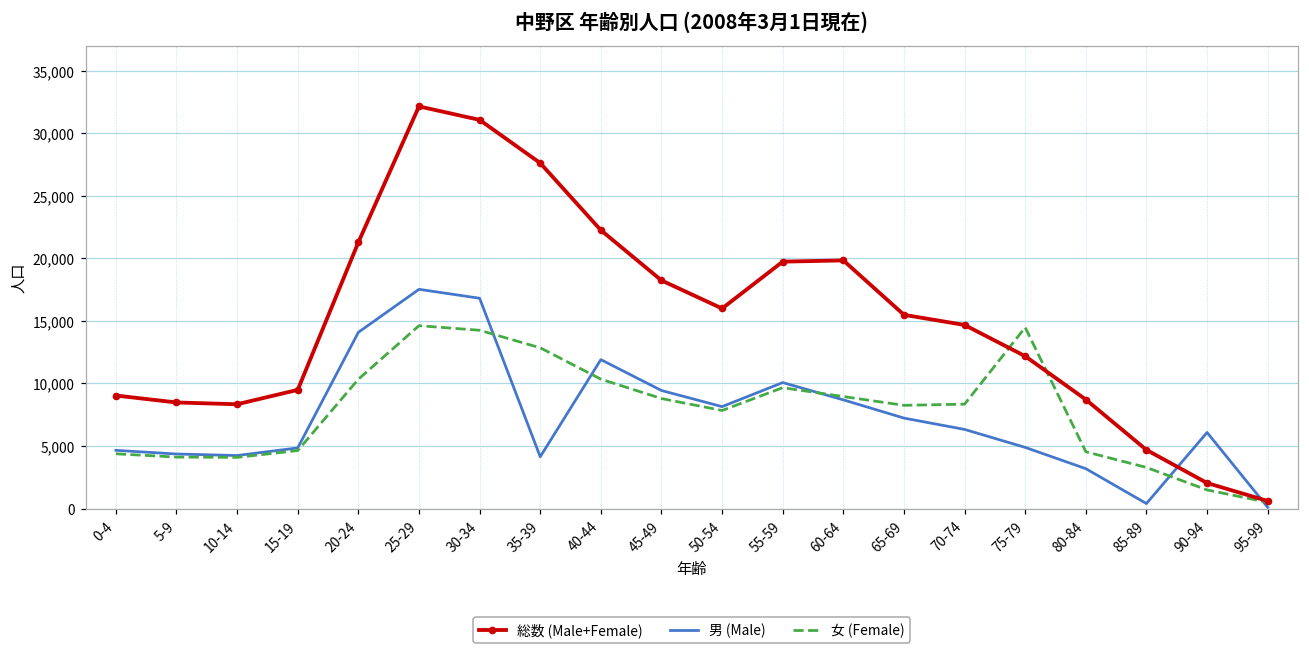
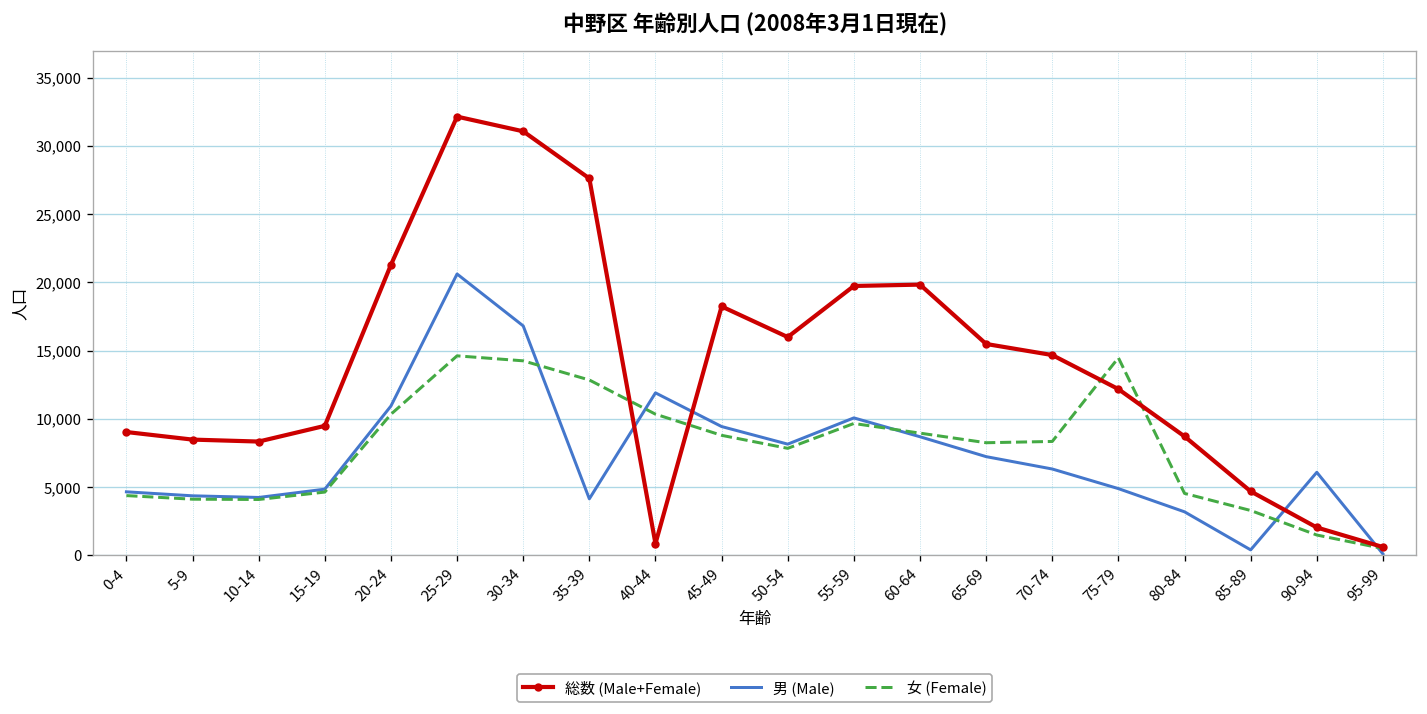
  {
    "総数 (Male+Female)": {
      "0-4": "9,000",
      "5-9": "8,500",
      "10-14": "8,300",
      "15-19": "9,500",
      "20-24": "21,300",
      "25-29": "32,100",
      "30-34": "31,100",
      "35-39": "27,600",
-     "40-44": "22,300",
+     "40-44": "900",
      "45-49": "18,200",
      "50-54": "16,000",
      "55-59": "19,700",
      "60-64": "19,800",
      "65-69": "15,500",
      "70-74": "14,700",
      "75-79": "12,200",
      "80-84": "8,700",
      "85-89": "4,700",
      "90-94": "2,000"
    },
    "男 (Male)": {
      "0-4": "4,700",
      "5-9": "4,400",
-     "20-24": "14,100",
-     "25-29": "17,500",
+     "20-24": "10,900",
+     "25-29": "20,600",
      "30-34": "16,800",
      "35-39": "4,100",
      "40-44": "11,900",
      "45-49": "9,400",
      "50-54": "8,200",
      "55-59": "10,100",
      "60-64": "8,700",
      "65-69": "7,200",
      "70-74": "6,300",
      "75-79": "4,900",
      "80-84": "3,200",
      "85-89": "400",
      "90-94": "6,100",
      "95-99": "100"
    },
    "女 (Female)": {
      "0-4": "4,400",
      "5-9": "4,100",
      "20-24": "10,300",
      "25-29": "14,600",
      "30-34": "14,300",
      "35-39": "12,900",
      "40-44": "10,300",
      "45-49": "8,800",
      "50-54": "7,800",
      "55-59": "9,700",
      "60-64": "9,000",
      "65-69": "8,300",
      "70-74": "8,300",
      "75-79": "14,500",
      "80-84": "4,500",
      "85-89": "3,300",
      "90-94": "1,500"
    }
  }
